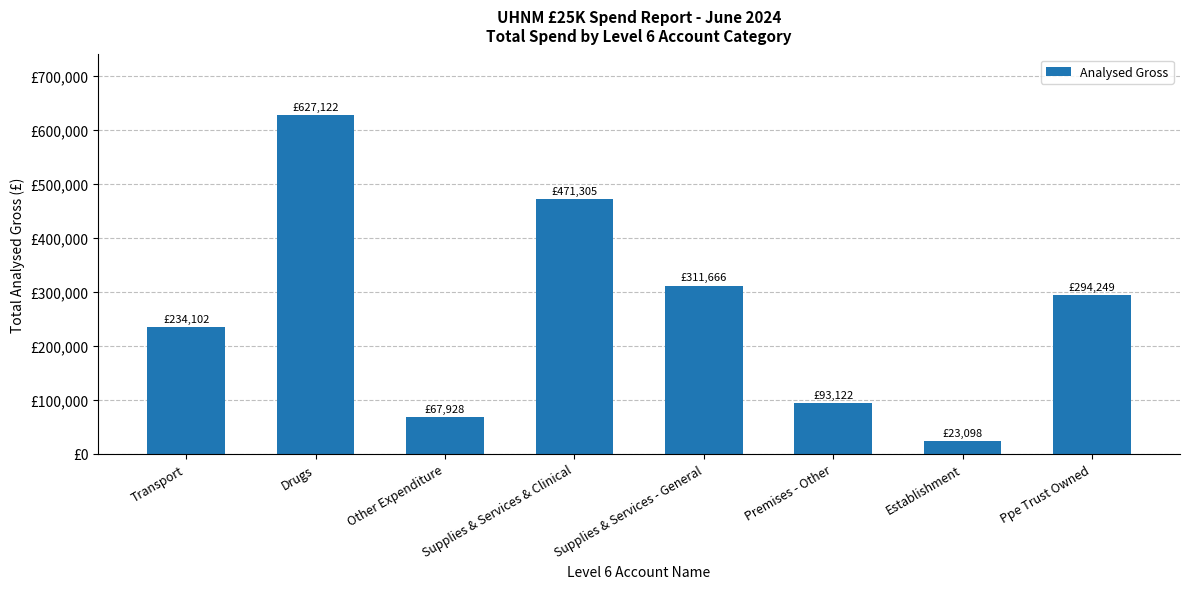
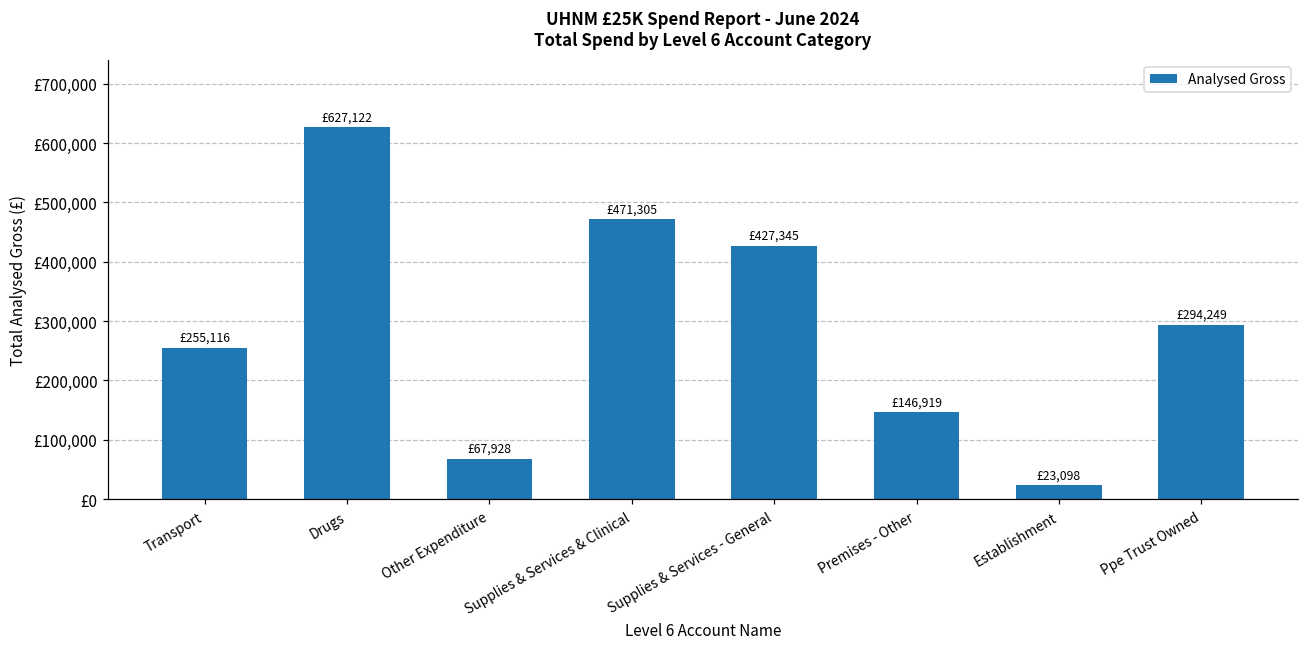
  {
-   "Transport": "£234,102",
+   "Transport": "£255,116",
    "Drugs": "£627,122",
    "Other Expenditure": "£67,928",
    "Supplies & Services & Clinical": "£471,305",
-   "Supplies & Services - General": "£311,666",
-   "Premises - Other": "£93,122",
+   "Supplies & Services - General": "£427,345",
+   "Premises - Other": "£146,919",
    "Establishment": "£23,098",
    "Ppe Trust Owned": "£294,249"
  }
